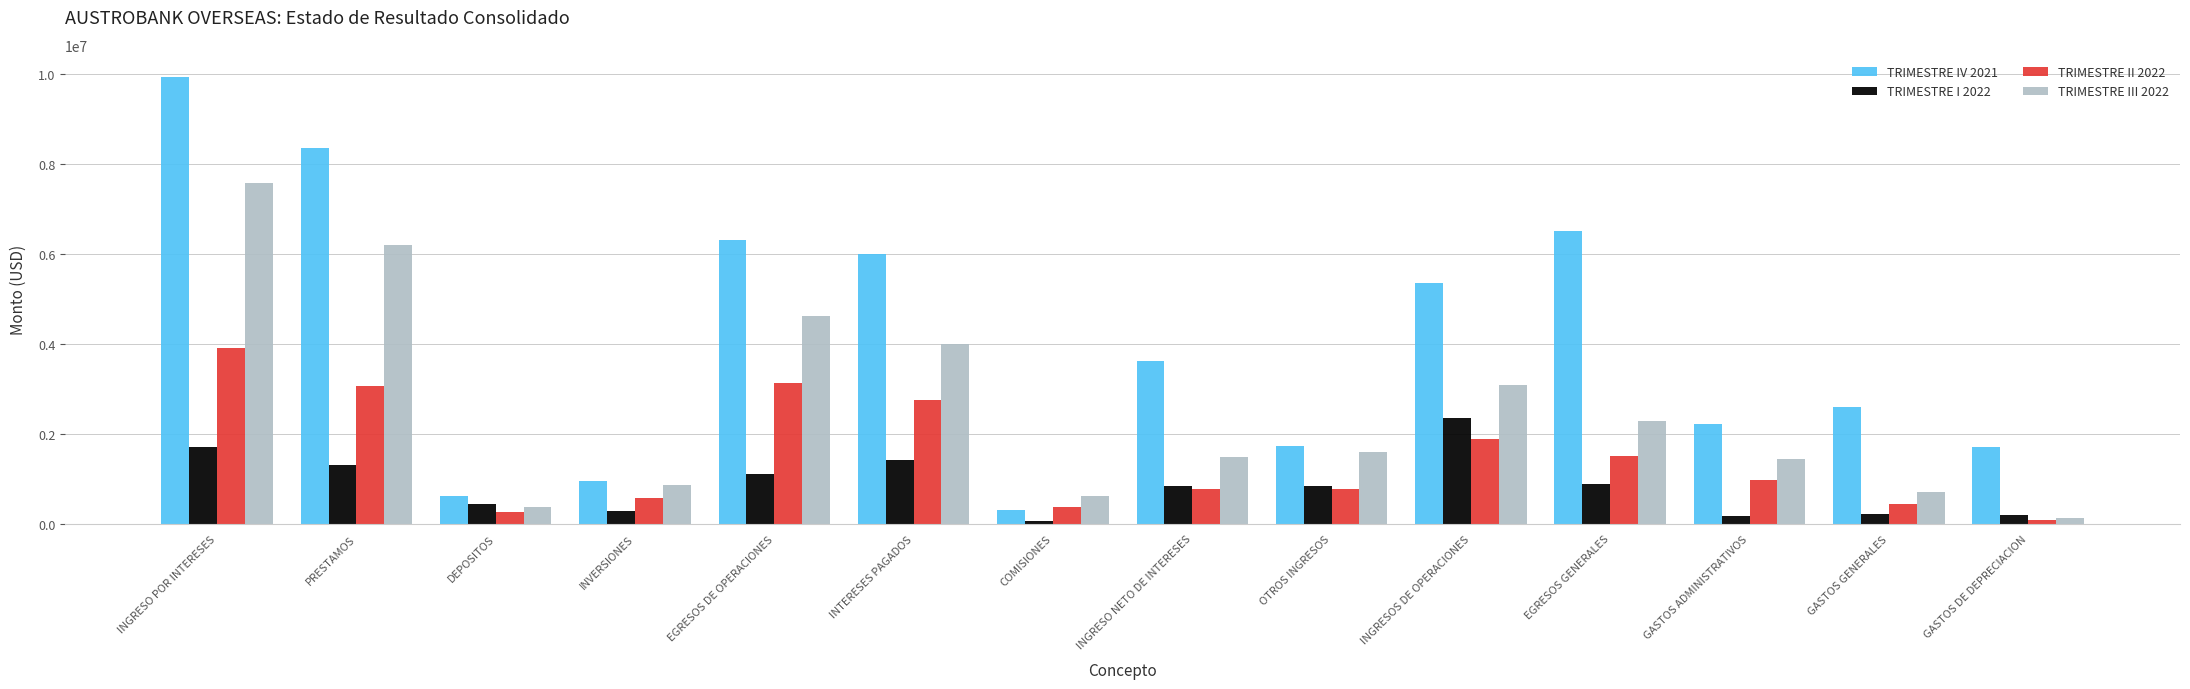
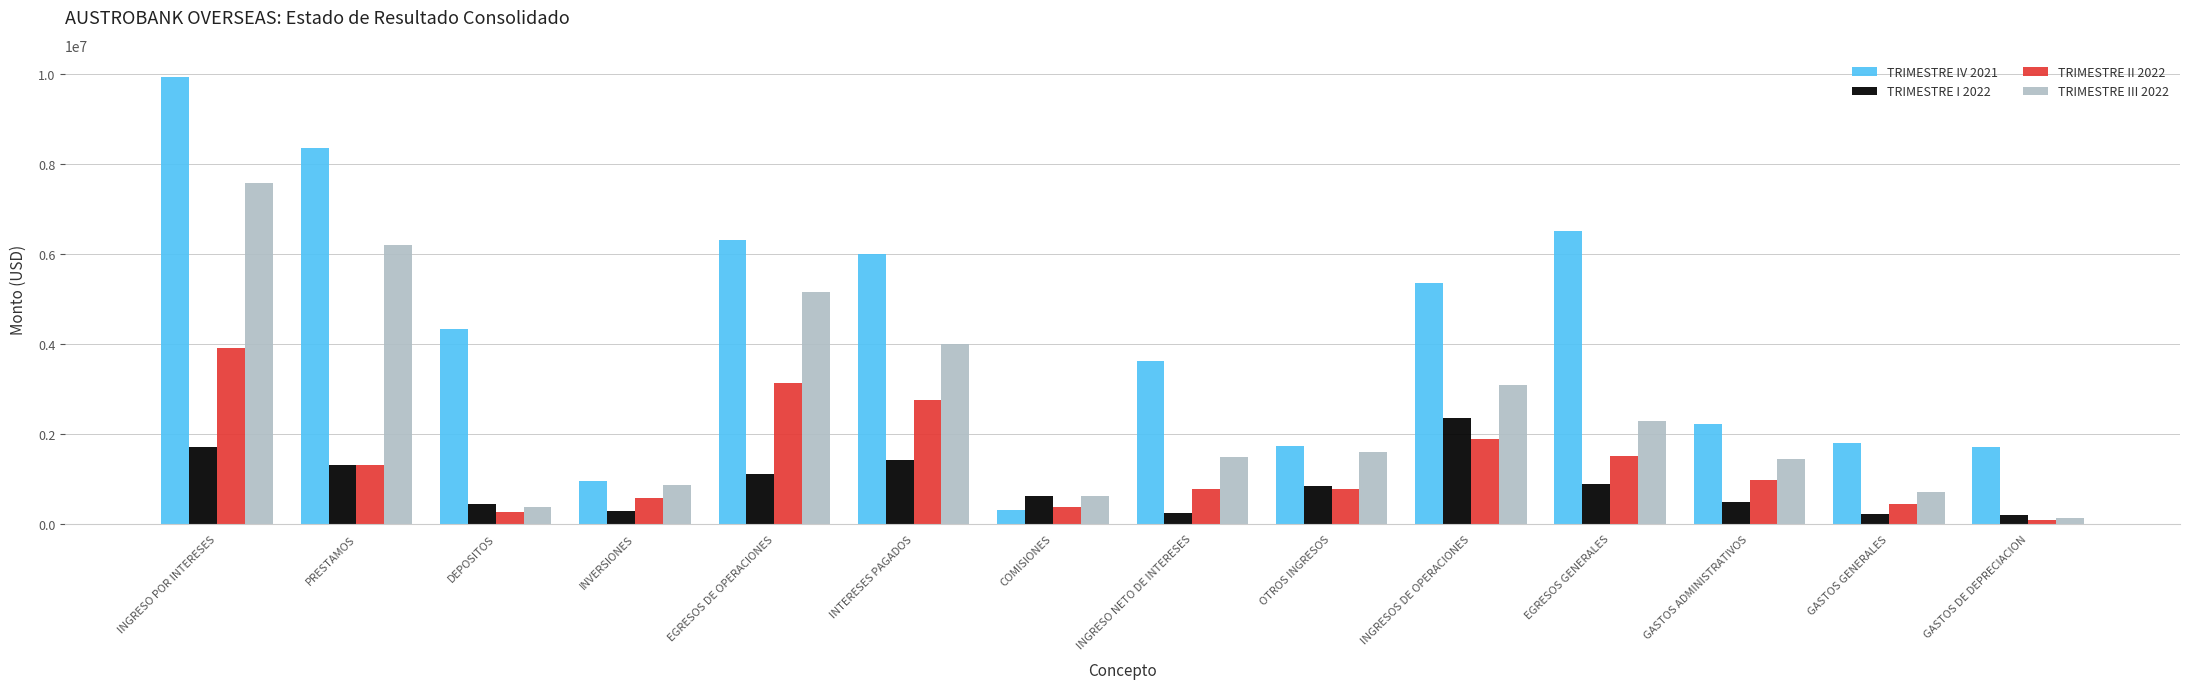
  {
    "TRIMESTRE IV 2021": {
      "INGRESO POR INTERESES": 9900000,
      "PRESTAMOS": 8300000,
-     "DEPOSITOS": 600000,
+     "DEPOSITOS": 4300000,
      "INVERSIONES": 1000000,
      "EGRESOS DE OPERACIONES": 6300000,
      "INTERESES PAGADOS": 6000000,
      "COMISIONES": 300000,
      "INGRESO NETO DE INTERESES": 3600000,
      "OTROS INGRESOS": 1700000,
      "INGRESOS DE OPERACIONES": 5400000,
      "EGRESOS GENERALES": 6500000,
      "GASTOS ADMINISTRATIVOS": 2200000,
-     "GASTOS GENERALES": 2600000,
+     "GASTOS GENERALES": 1800000,
      "GASTOS DE DEPRECIACION": 1700000
    },
    "TRIMESTRE I 2022": {
      "INGRESO POR INTERESES": 1700000,
      "PRESTAMOS": 1300000,
      "DEPOSITOS": 400000,
      "INVERSIONES": 300000,
      "EGRESOS DE OPERACIONES": 1100000,
      "INTERESES PAGADOS": 1400000,
-     "COMISIONES": 100000,
-     "INGRESO NETO DE INTERESES": 800000,
+     "COMISIONES": 600000,
+     "INGRESO NETO DE INTERESES": 200000,
      "OTROS INGRESOS": 800000,
      "INGRESOS DE OPERACIONES": 2300000,
      "EGRESOS GENERALES": 900000,
-     "GASTOS ADMINISTRATIVOS": 200000,
+     "GASTOS ADMINISTRATIVOS": 500000,
      "GASTOS GENERALES": 200000,
      "GASTOS DE DEPRECIACION": 200000
    },
    "TRIMESTRE II 2022": {
      "INGRESO POR INTERESES": 3900000,
-     "PRESTAMOS": 3100000,
+     "PRESTAMOS": 1300000,
      "DEPOSITOS": 300000,
      "INVERSIONES": 600000,
      "EGRESOS DE OPERACIONES": 3100000,
      "INTERESES PAGADOS": 2800000,
      "COMISIONES": 400000,
      "INGRESO NETO DE INTERESES": 800000,
      "OTROS INGRESOS": 800000,
      "INGRESOS DE OPERACIONES": 1900000,
      "EGRESOS GENERALES": 1500000,
      "GASTOS ADMINISTRATIVOS": 1000000,
      "GASTOS GENERALES": 400000,
      "GASTOS DE DEPRECIACION": 100000
    },
    "TRIMESTRE III 2022": {
      "INGRESO POR INTERESES": 7600000,
      "PRESTAMOS": 6200000,
      "DEPOSITOS": 400000,
      "INVERSIONES": 900000,
-     "EGRESOS DE OPERACIONES": 4600000,
+     "EGRESOS DE OPERACIONES": 5100000,
      "INTERESES PAGADOS": 4000000,
      "COMISIONES": 600000,
      "INGRESO NETO DE INTERESES": 1500000,
      "OTROS INGRESOS": 1600000,
      "INGRESOS DE OPERACIONES": 3100000,
      "EGRESOS GENERALES": 2300000,
      "GASTOS ADMINISTRATIVOS": 1400000,
      "GASTOS GENERALES": 700000,
      "GASTOS DE DEPRECIACION": 100000
    }
  }
